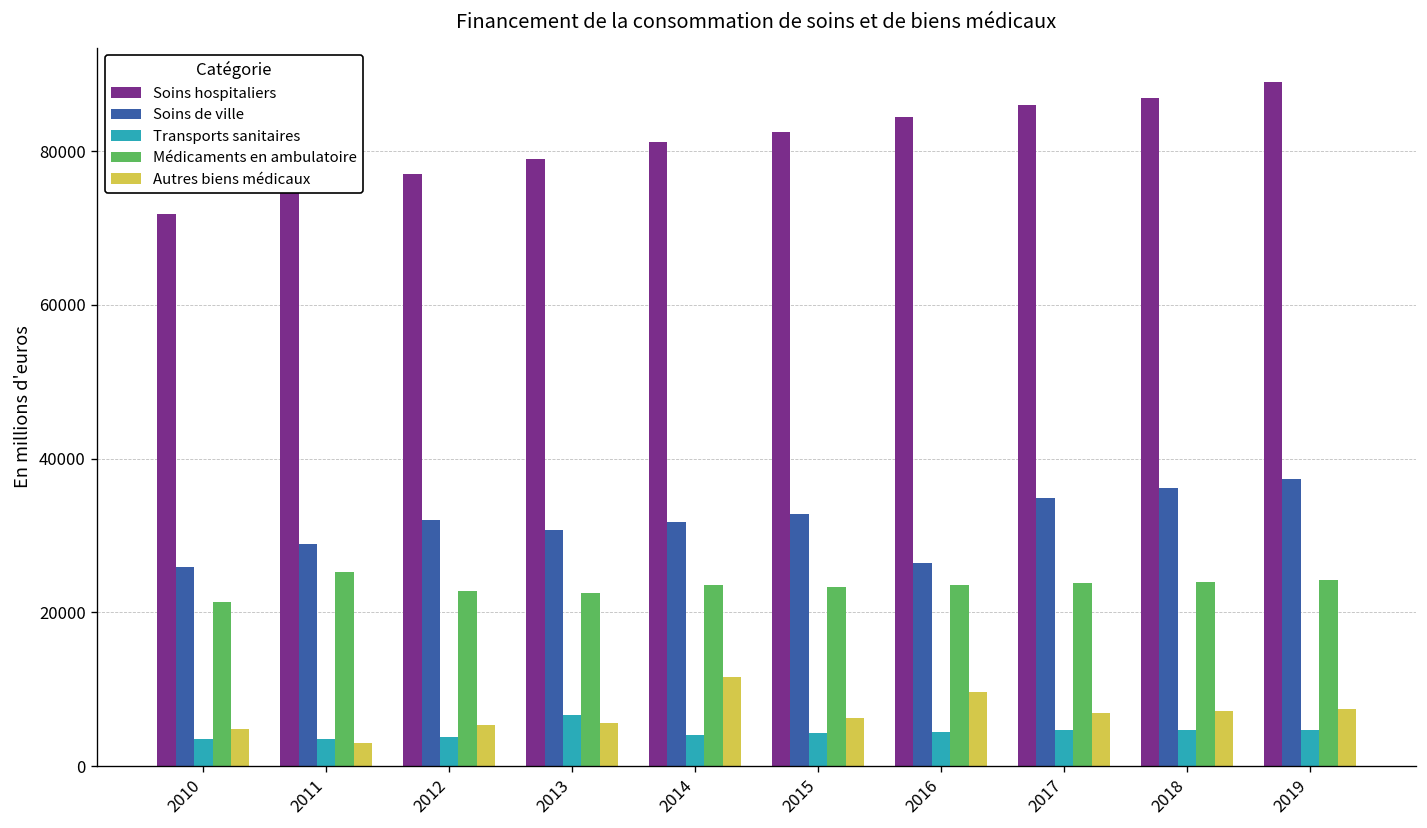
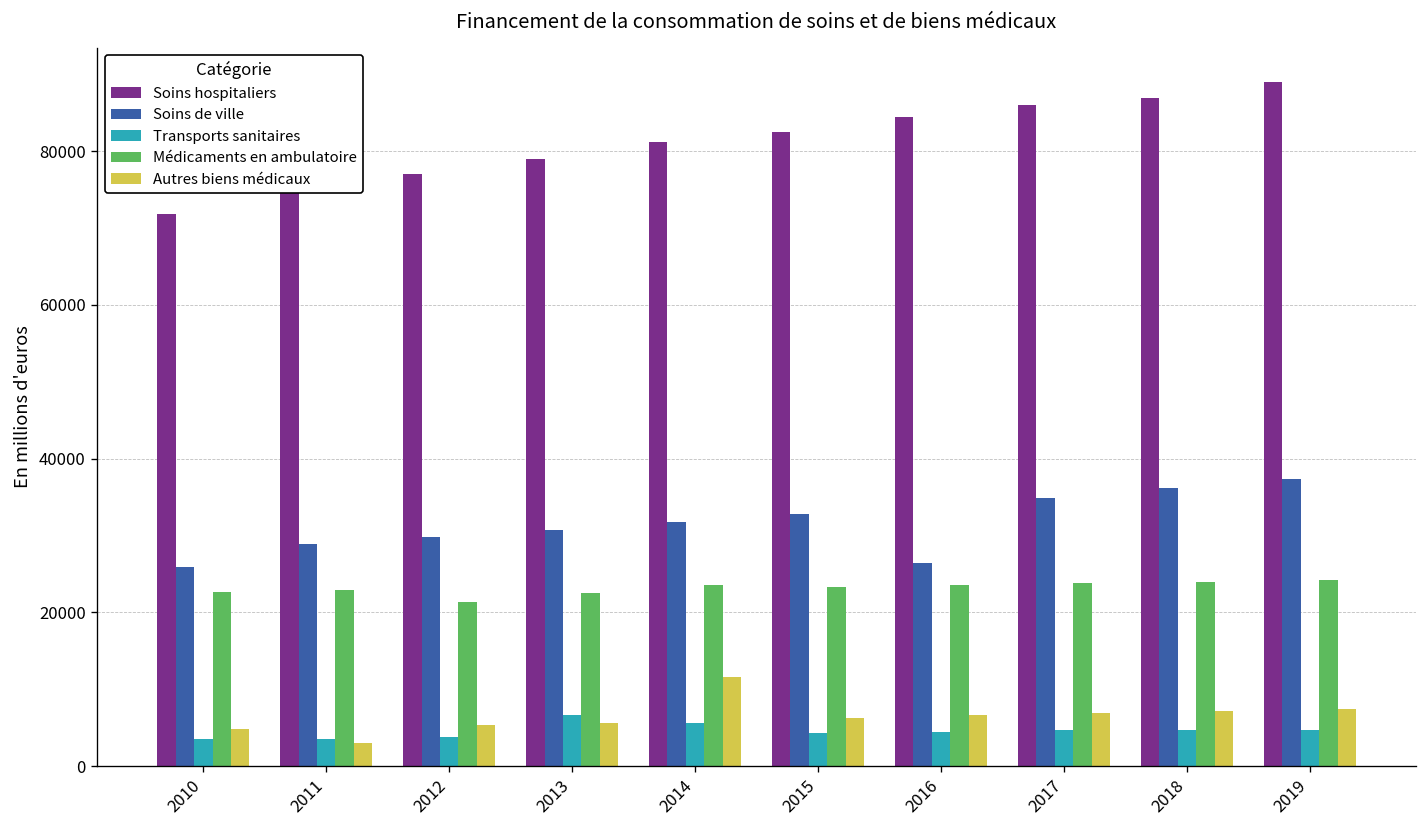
  {
    "Soins hospitaliers": {
      "2010": 72000,
      "2012": 77000,
      "2013": 79000,
      "2014": 81000,
      "2015": 82000,
      "2016": 84000,
      "2017": 86000,
      "2018": 87000,
      "2019": 89000
    },
    "Soins de ville": {
      "2010": 26000,
      "2011": 29000,
-     "2012": 32000,
+     "2012": 30000,
      "2013": 31000,
      "2014": 32000,
      "2015": 33000,
      "2016": 26000,
      "2017": 35000,
      "2018": 36000,
      "2019": 37000
    },
    "Transports sanitaires": {
      "2010": 3000,
      "2011": 4000,
      "2012": 4000,
      "2013": 7000,
-     "2014": 4000,
+     "2014": 6000,
      "2015": 4000,
      "2016": 4000,
      "2017": 5000,
      "2018": 5000,
      "2019": 5000
    },
    "Médicaments en ambulatoire": {
-     "2010": 21000,
-     "2011": 25000,
-     "2012": 23000,
+     "2010": 23000,
+     "2011": 23000,
+     "2012": 21000,
      "2013": 23000,
      "2014": 24000,
      "2015": 23000,
      "2016": 24000,
      "2017": 24000,
      "2018": 24000,
      "2019": 24000
    },
    "Autres biens médicaux": {
      "2010": 5000,
      "2011": 3000,
      "2012": 5000,
      "2013": 6000,
      "2014": 12000,
      "2015": 6000,
-     "2016": 10000,
+     "2016": 7000,
      "2017": 7000,
      "2018": 7000,
      "2019": 7000
    }
  }
